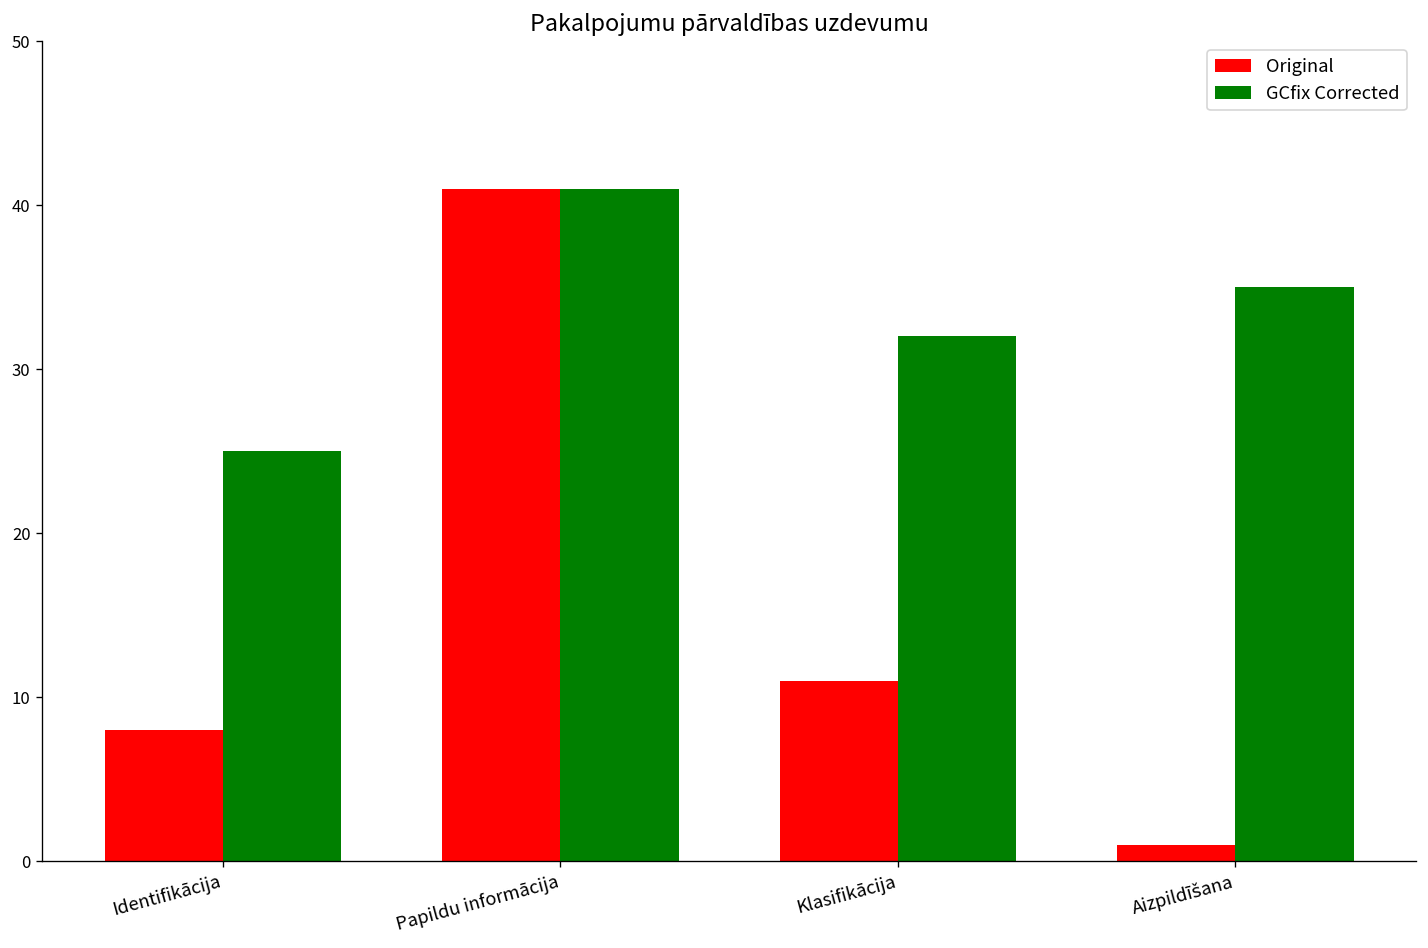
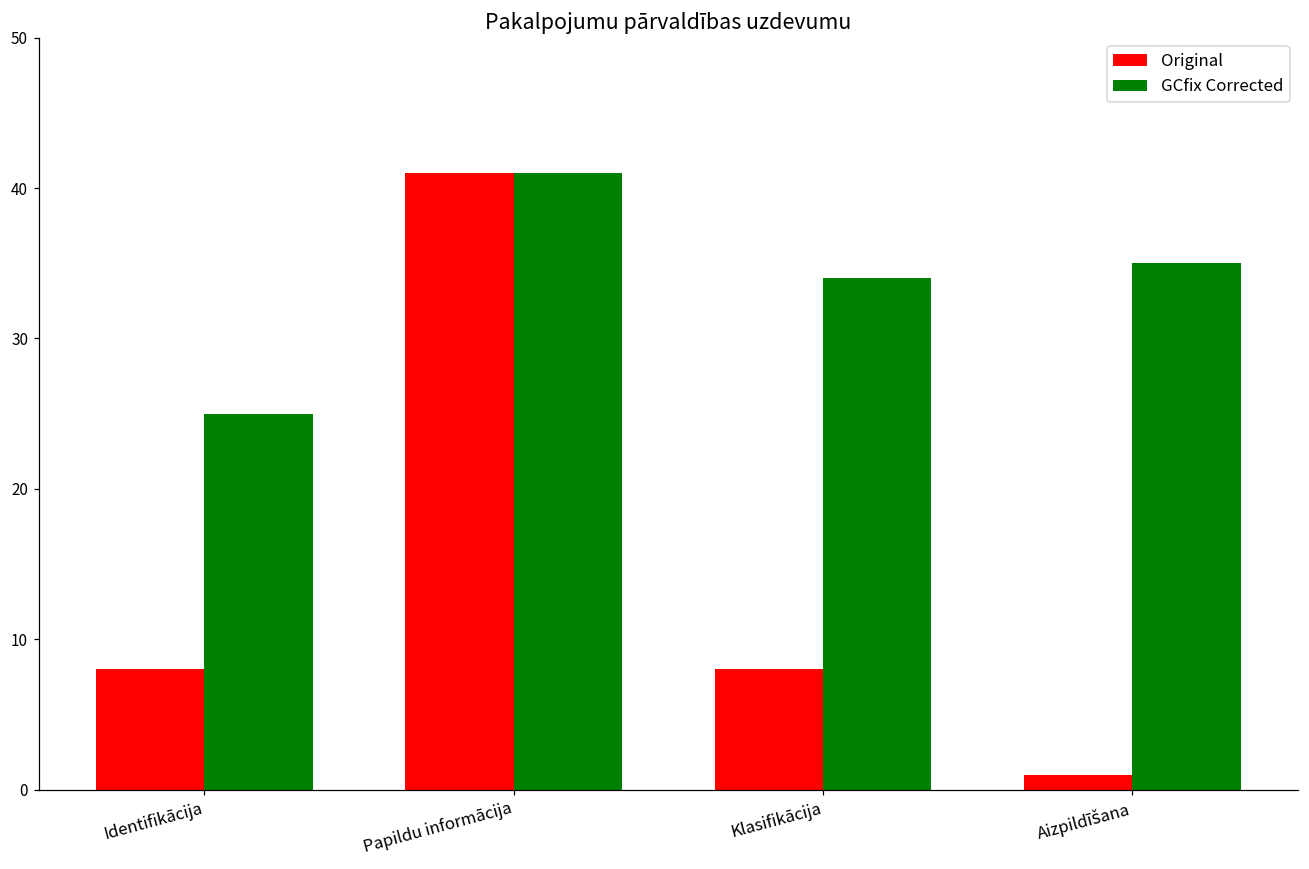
  {
    "Original": {
      "Identifikācija": 8,
      "Papildu informācija": 41,
-     "Klasifikācija": 11,
+     "Klasifikācija": 8,
      "Aizpildīšana": 1
    },
    "GCfix Corrected": {
      "Identifikācija": 25,
      "Papildu informācija": 41,
-     "Klasifikācija": 32,
+     "Klasifikācija": 34,
      "Aizpildīšana": 35
    }
  }
